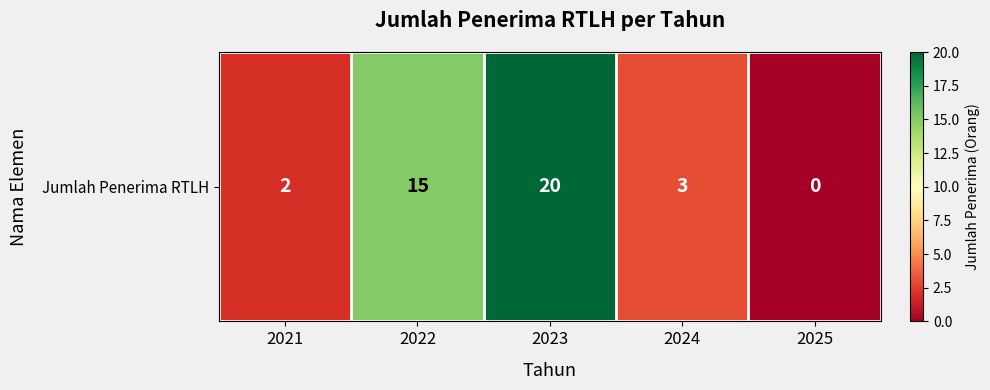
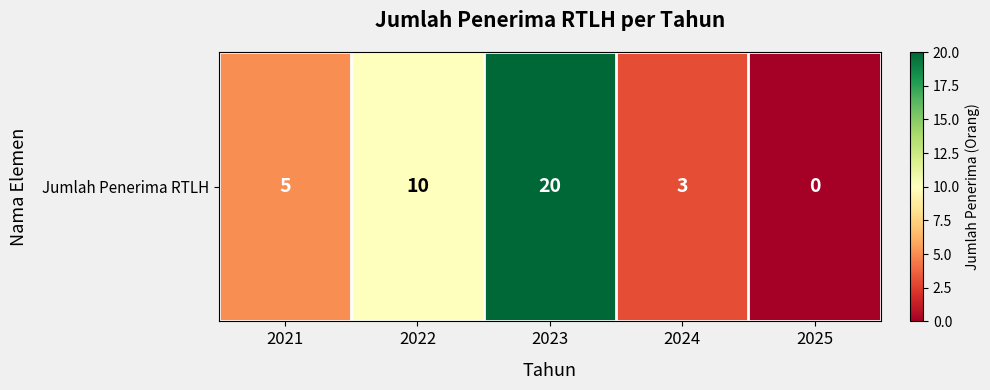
  {
    "Jumlah Penerima RTLH": {
-     "2021": 2,
-     "2022": 15,
+     "2021": 5,
+     "2022": 10,
      "2023": 20,
      "2024": 3,
      "2025": 0
    }
  }
